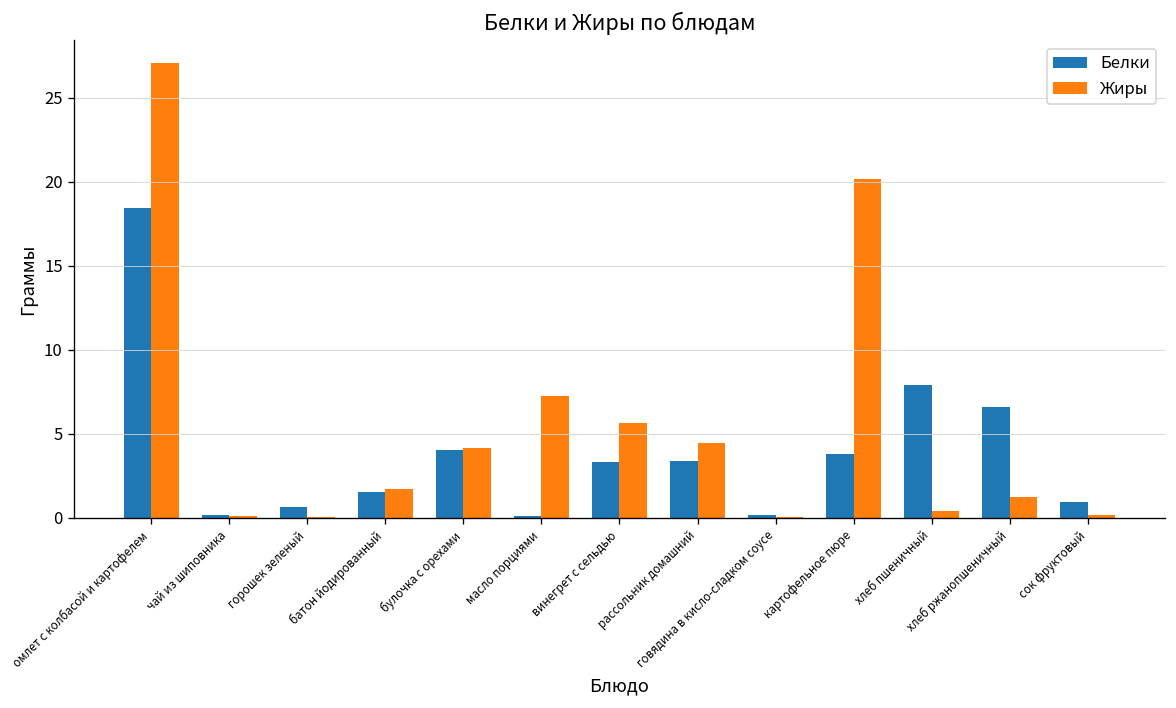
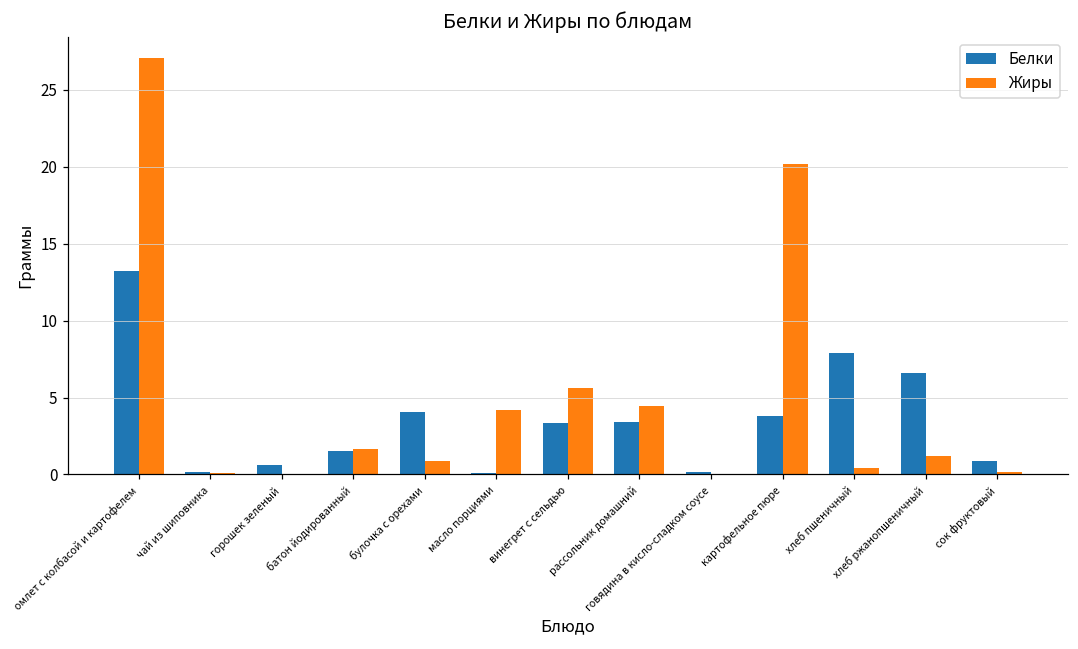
  {
    "Белки": {
-     "омлет с колбасой и картофелем": 18.4,
+     "омлет с колбасой и картофелем": 13.2,
      "горошек зеленый": 0.6,
      "батон йодированный": 1.5,
      "булочка с орехами": 4.1,
      "винегрет с сельдью": 3.3,
      "рассольник домашний": 3.4,
      "картофельное пюре": 3.8,
      "хлеб пшеничный": 7.9,
      "хлеб ржанопшеничный": 6.6,
      "сок фруктовый": 0.9
    },
    "Жиры": {
      "омлет с колбасой и картофелем": 27.1,
      "батон йодированный": 1.7,
-     "булочка с орехами": 4.1,
-     "масло порциями": 7.3,
+     "булочка с орехами": 0.9,
+     "масло порциями": 4.2,
      "винегрет с сельдью": 5.7,
      "рассольник домашний": 4.4,
      "картофельное пюре": 20.2,
      "хлеб пшеничный": 0.4,
      "хлеб ржанопшеничный": 1.2,
      "сок фруктовый": 0.2
    }
  }
